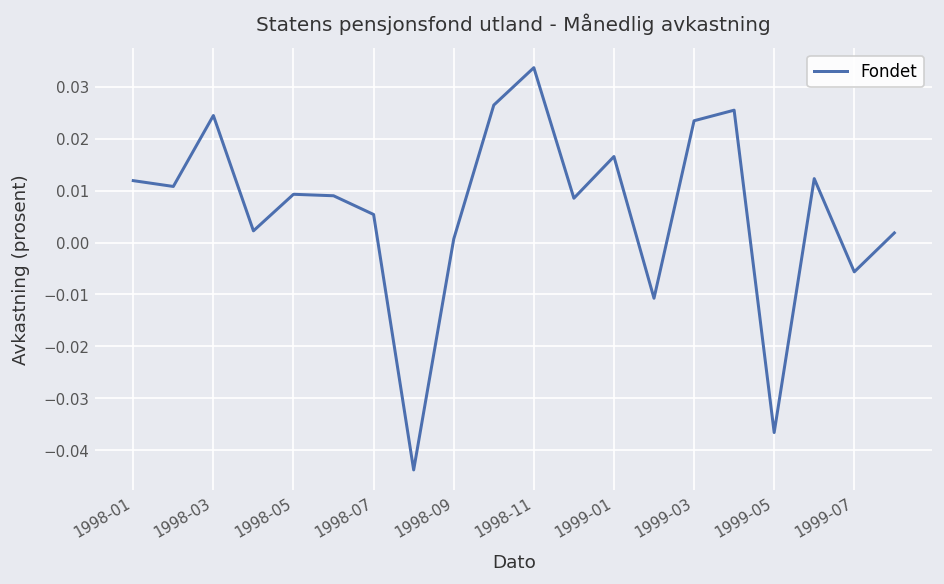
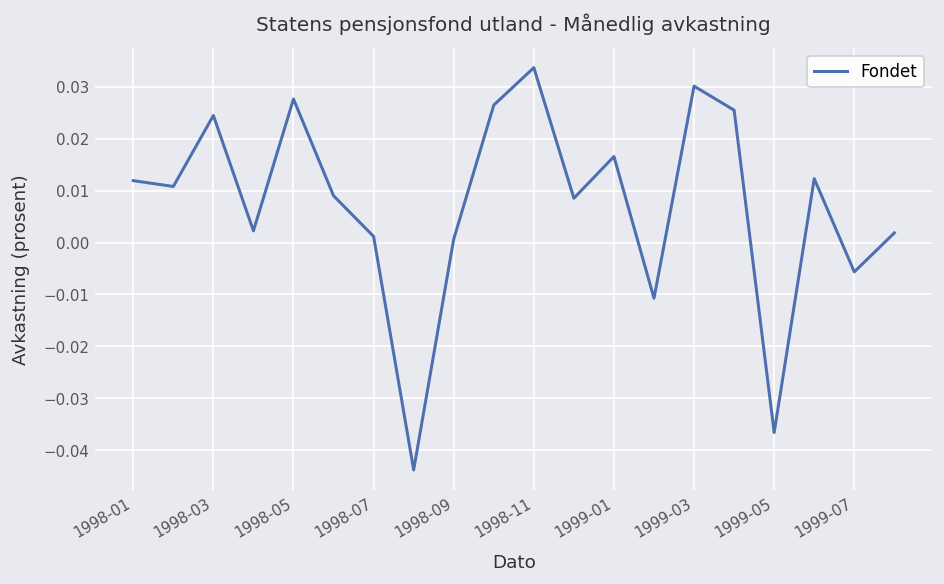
  {
    "1998-01": 0.012,
    "1998-03": 0.024,
-   "1998-05": 0.009,
-   "1998-07": 0.005,
+   "1998-05": 0.028,
+   "1998-07": 0.001,
    "1998-09": 0.001,
    "1998-11": 0.034,
    "1999-01": 0.017,
-   "1999-03": 0.023,
+   "1999-03": 0.030,
    "1999-05": -0.037,
    "1999-07": -0.006
  }
